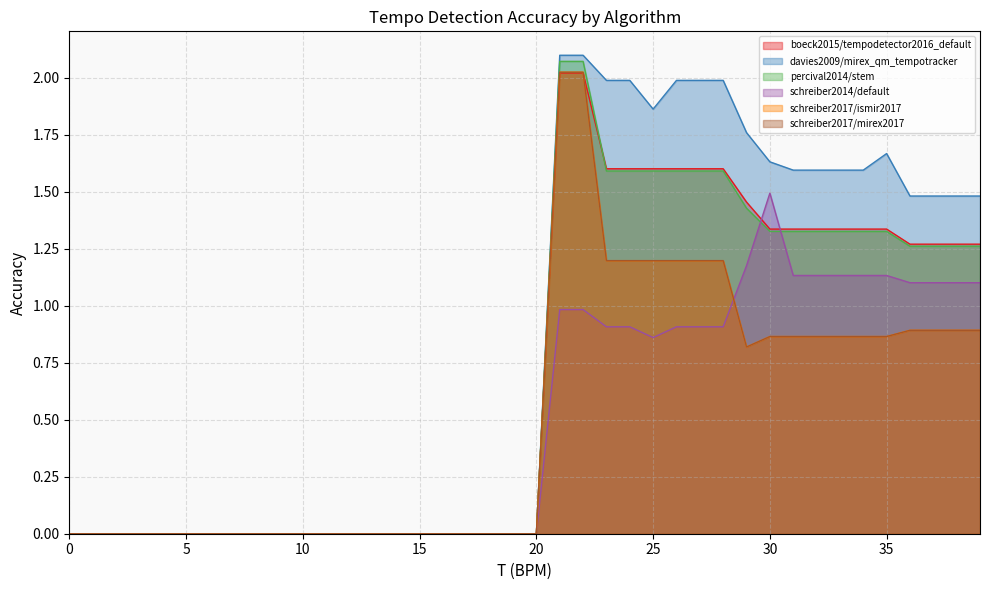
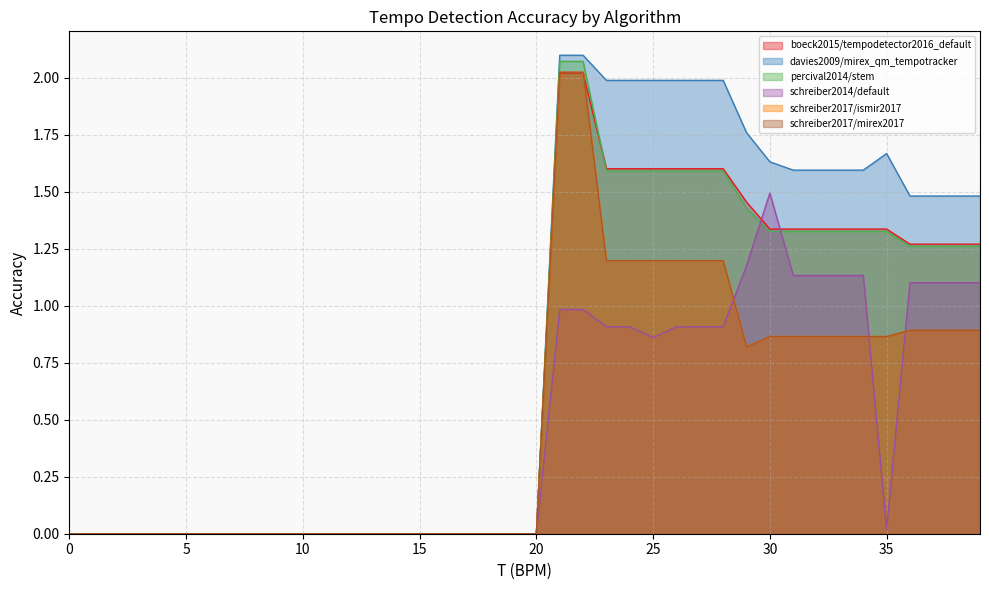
  {
    "davies2009/mirex_qm_tempotracker": {
-     "25": 1.86,
+     "25": 1.99,
      "30": 1.63,
      "35": 1.67
    },
    "schreiber2014/default": {
      "25": 0.86,
      "30": 1.49,
-     "35": 1.13
+     "35": 0.02
    }
  }
